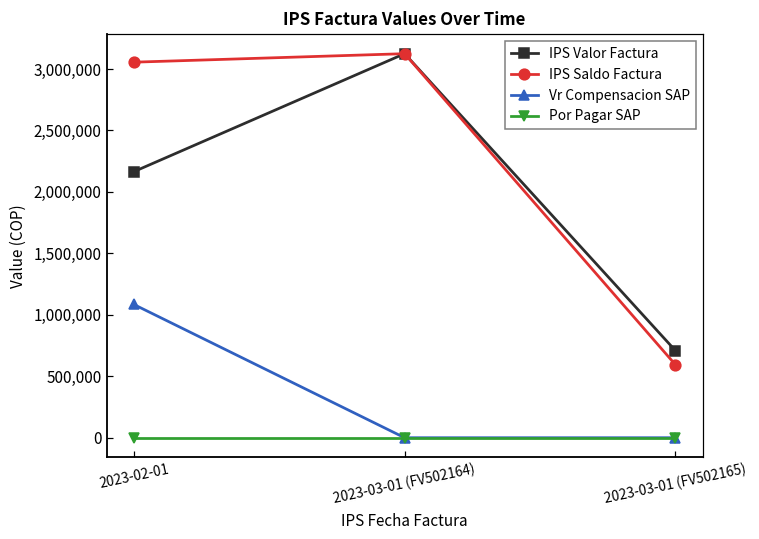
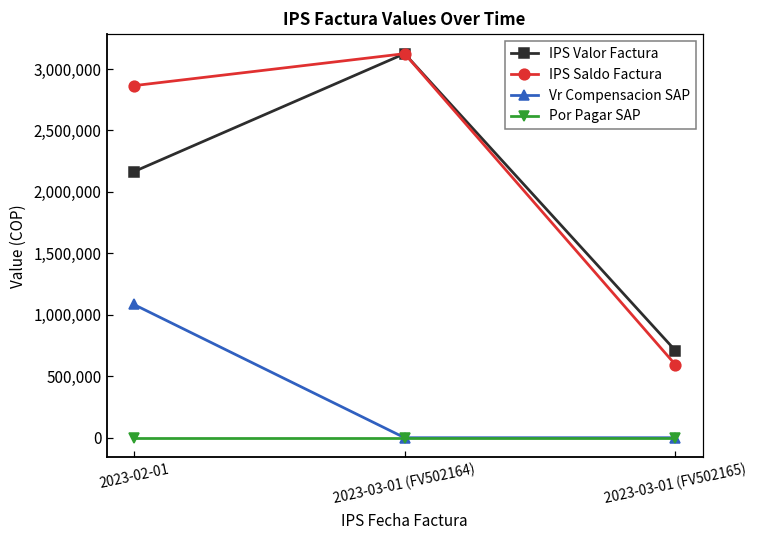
  {
    "IPS Valor Factura": {
      "2023-02-01": "2,160,000",
      "2023-03-01 (FV502165)": "710,000"
    },
    "IPS Saldo Factura": {
-     "2023-02-01": "3,060,000",
+     "2023-02-01": "2,860,000",
      "2023-03-01 (FV502165)": "590,000"
    },
    "Vr Compensacion SAP": {
      "2023-02-01": "1,080,000"
    },
    "Por Pagar SAP": {
      "2023-02-01": "0"
    }
  }
